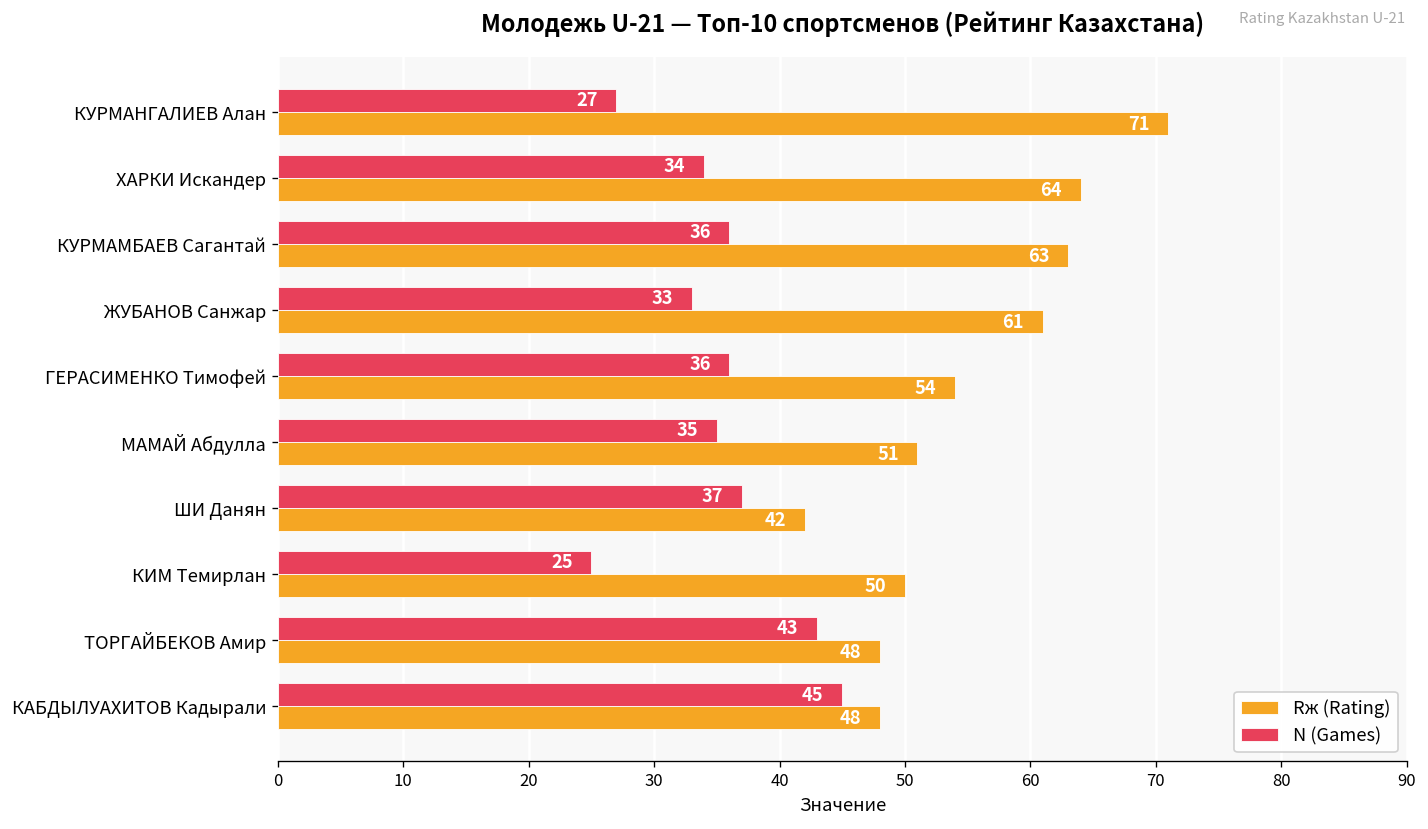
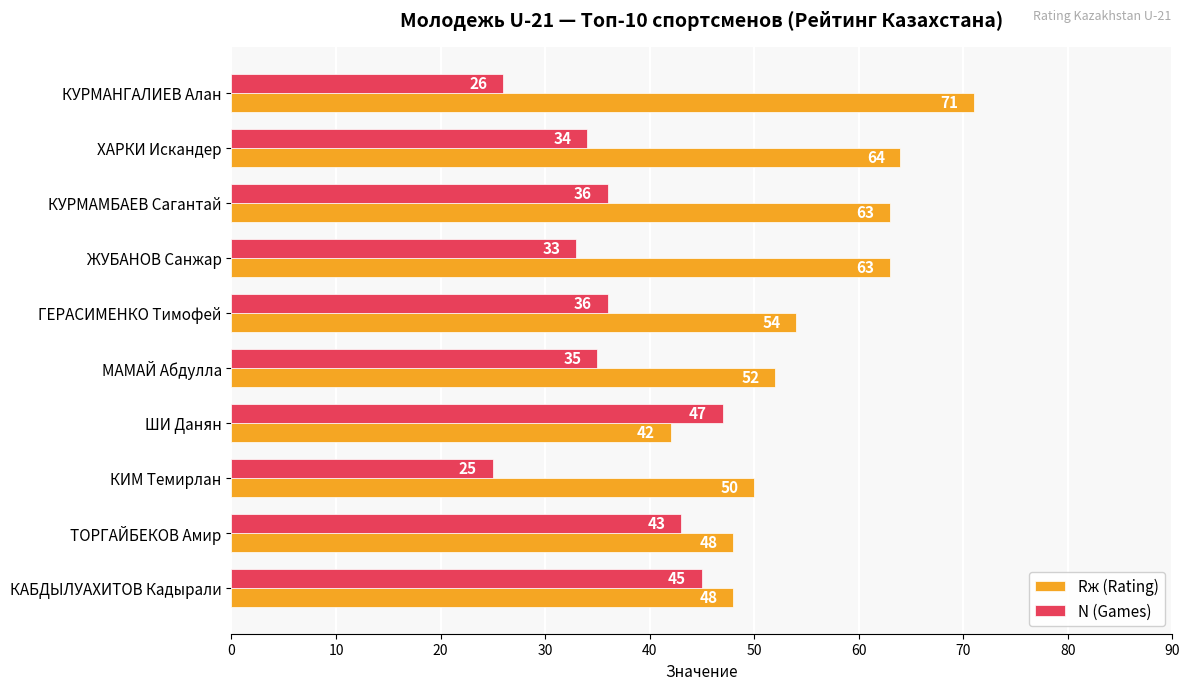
  {
    "Rж (Rating)": {
      "КУРМАНГАЛИЕВ Алан": 71,
      "ХАРКИ Искандер": 64,
      "КУРМАМБАЕВ Сагантай": 63,
-     "ЖУБАНОВ Санжар": 61,
+     "ЖУБАНОВ Санжар": 63,
      "ГЕРАСИМЕНКО Тимофей": 54,
-     "МАМАЙ Абдулла": 51,
+     "МАМАЙ Абдулла": 52,
      "ШИ Данян": 42,
      "КИМ Темирлан": 50,
      "ТОРГАЙБЕКОВ Амир": 48,
      "КАБДЫЛУАХИТОВ Кадырали": 48
    },
    "N (Games)": {
-     "КУРМАНГАЛИЕВ Алан": 27,
+     "КУРМАНГАЛИЕВ Алан": 26,
      "ХАРКИ Искандер": 34,
      "КУРМАМБАЕВ Сагантай": 36,
      "ЖУБАНОВ Санжар": 33,
      "ГЕРАСИМЕНКО Тимофей": 36,
      "МАМАЙ Абдулла": 35,
-     "ШИ Данян": 37,
+     "ШИ Данян": 47,
      "КИМ Темирлан": 25,
      "ТОРГАЙБЕКОВ Амир": 43,
      "КАБДЫЛУАХИТОВ Кадырали": 45
    }
  }
